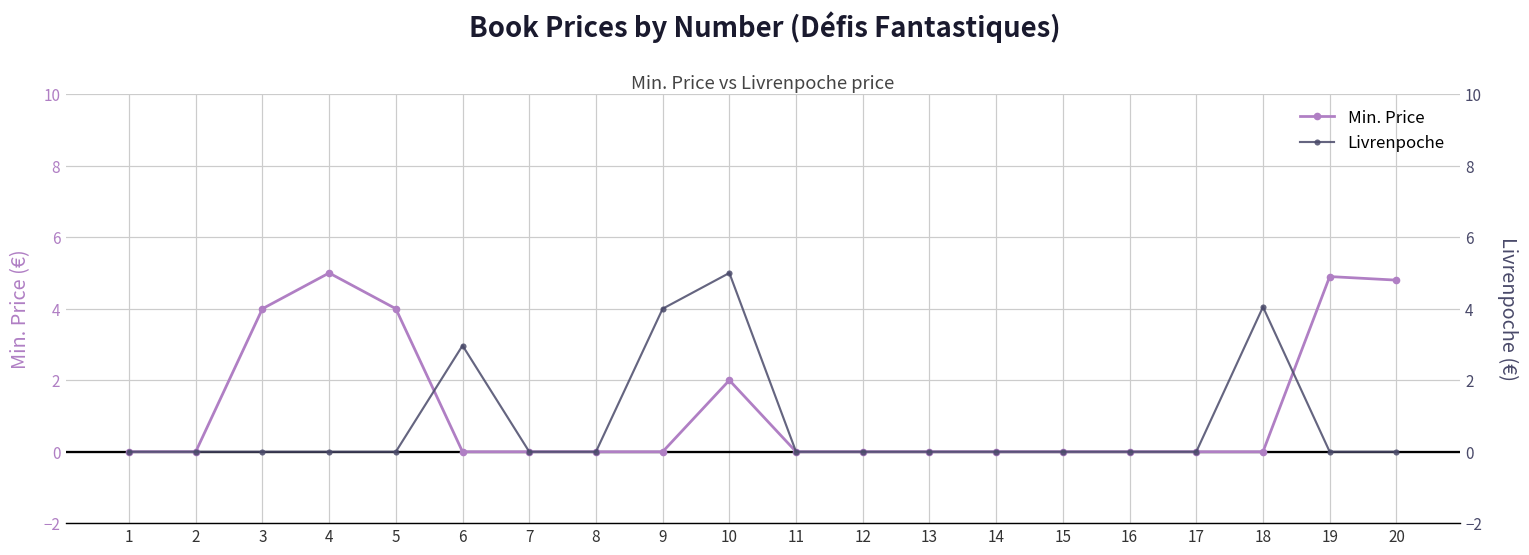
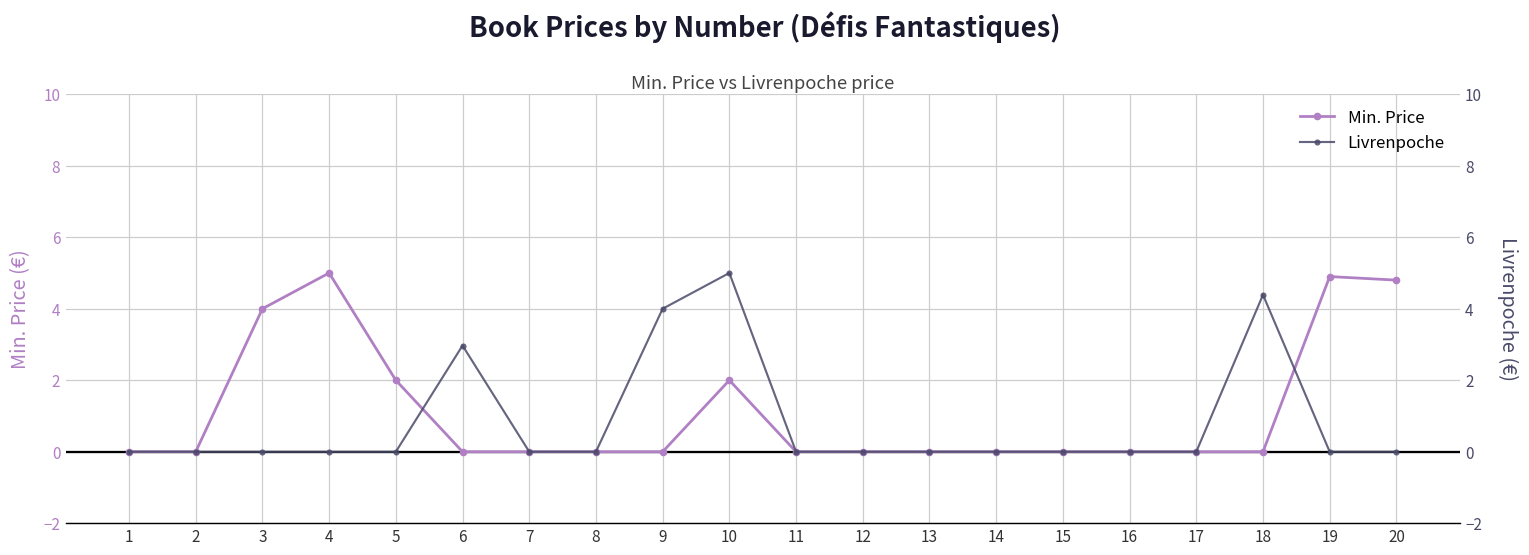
  {
    "Min. Price": {
      "1": 0,
      "2": 0,
      "3": 4,
      "4": 5,
-     "5": 4,
+     "5": 2,
      "6": 0,
      "7": 0,
      "8": 0,
      "9": 0,
      "10": 2,
      "11": 0,
      "12": 0,
      "13": 0,
      "14": 0,
      "15": 0,
      "16": 0,
      "17": 0,
      "18": 0,
      "19": 4.9,
      "20": 4.8
    },
    "Livrenpoche": {
      "1": 0.0,
      "2": 0.0,
      "3": 0.0,
      "4": 0.0,
      "5": 0.0,
      "6": 3.0,
      "7": 0.0,
      "8": 0.0,
      "9": 4.0,
      "10": 5.0,
      "11": 0.0,
      "12": 0.0,
      "13": 0.0,
      "14": 0.0,
      "15": 0.0,
      "16": 0.0,
      "17": 0.0,
-     "18": 4.1,
+     "18": 4.4,
      "19": 0.0,
      "20": 0.0
    }
  }
